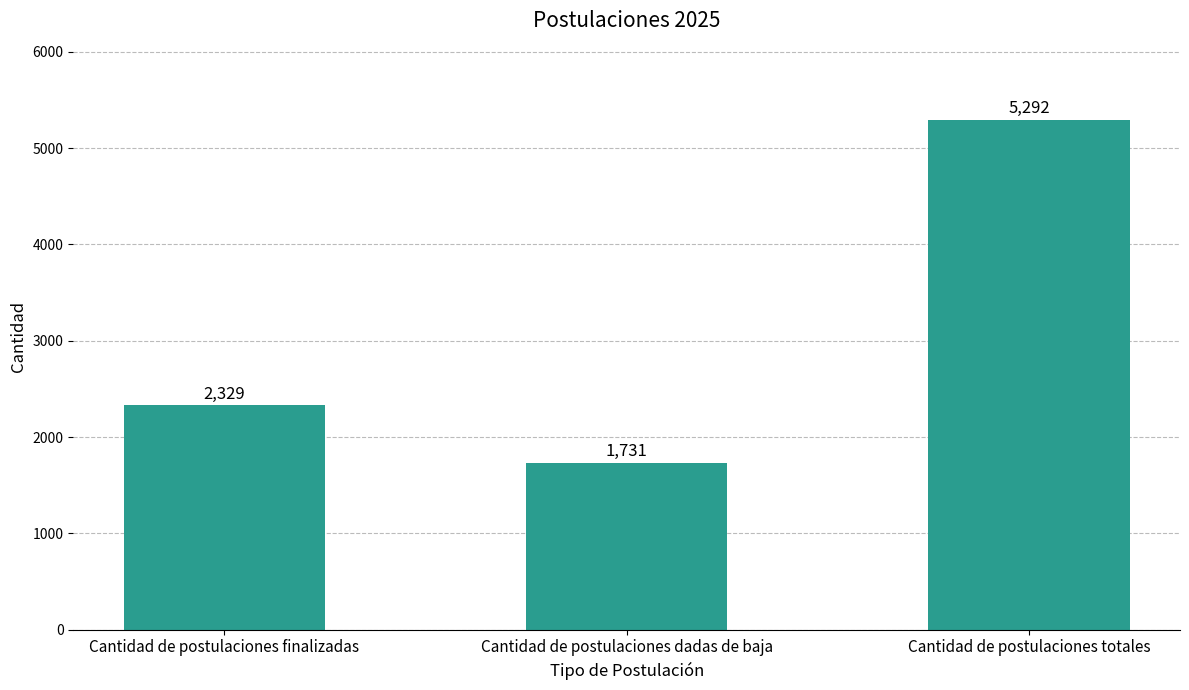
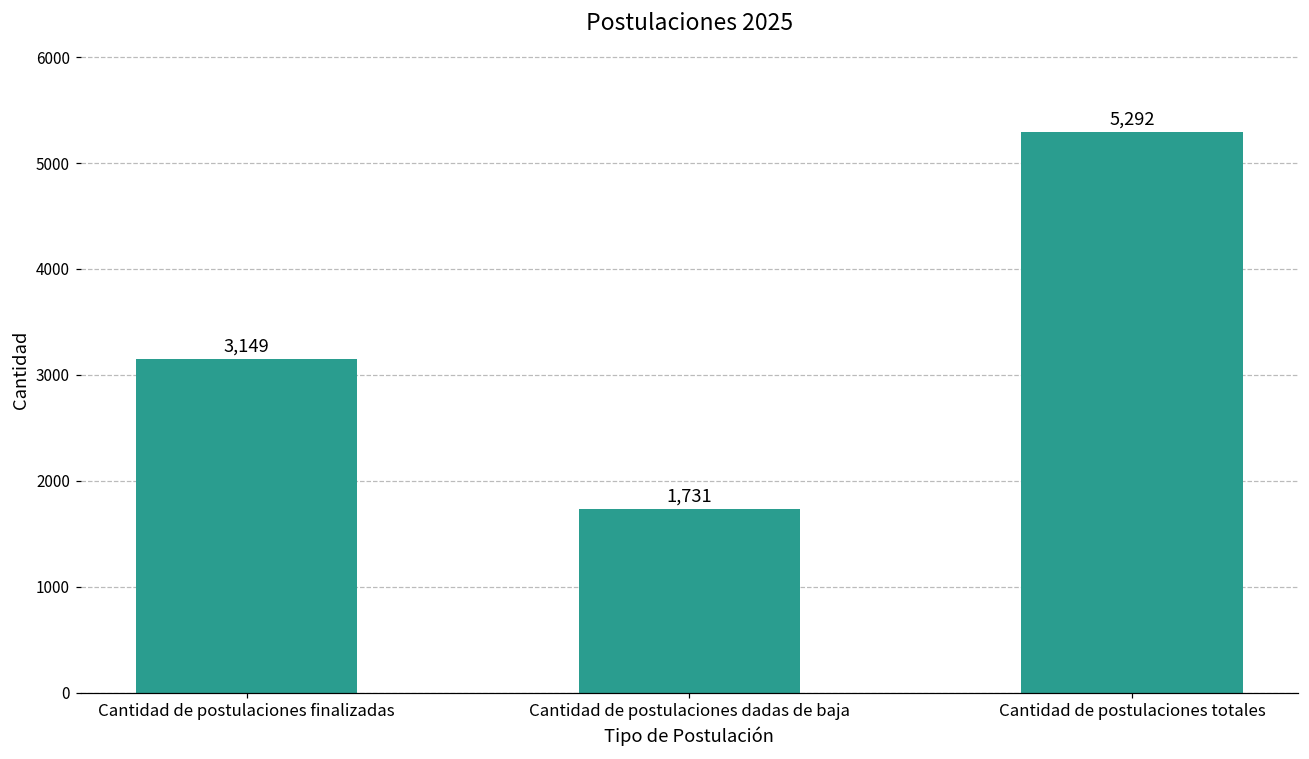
  {
-   "Cantidad de postulaciones finalizadas": "2,329",
+   "Cantidad de postulaciones finalizadas": "3,149",
    "Cantidad de postulaciones dadas de baja": "1,731",
    "Cantidad de postulaciones totales": "5,292"
  }
